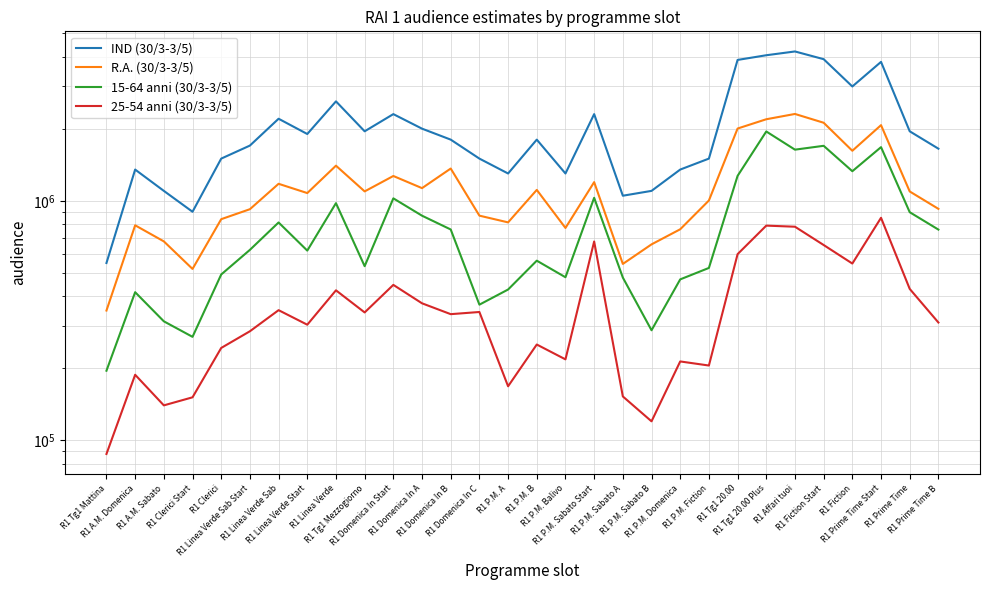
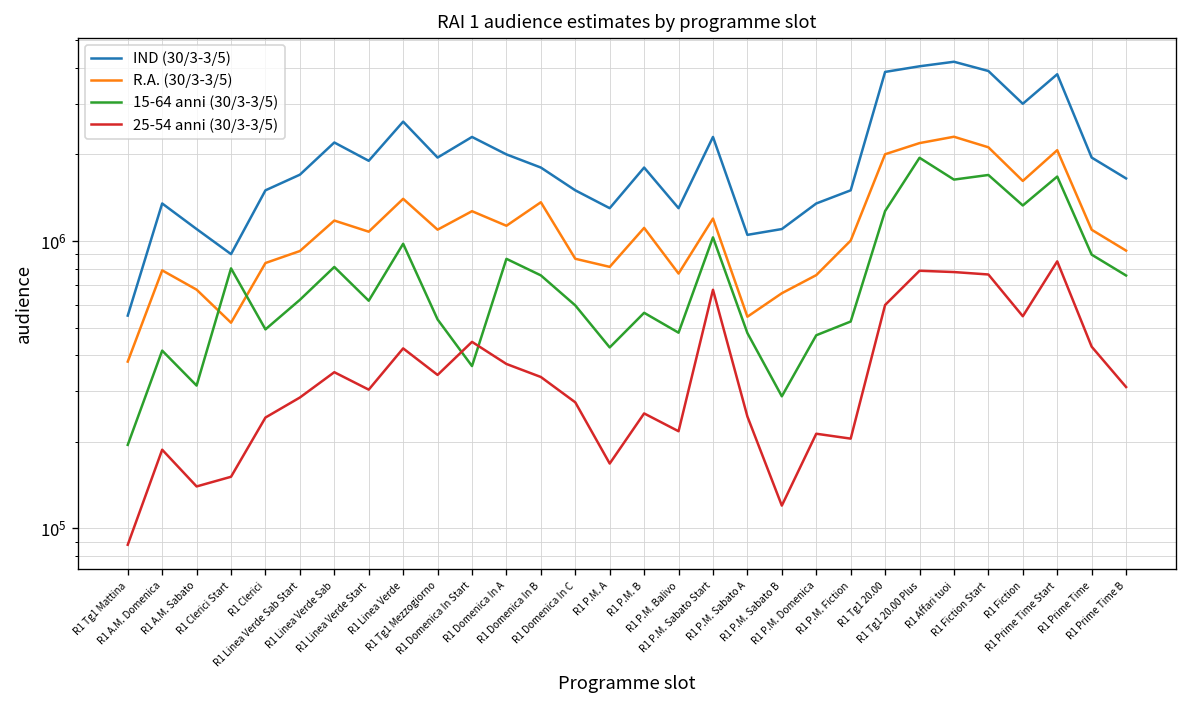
  {
    "IND (30/3-3/5)": {
      "R1 Tg1 Mattina": 550000,
      "R1 A.M. Domenica": 1400000,
      "R1 A.M. Sabato": 1100000,
      "R1 Clerici Start": 900000,
      "R1 Clerici": 1500000,
      "R1 Linea Verde Sab Start": 1700000,
      "R1 Linea Verde Sab": 2200000,
      "R1 Linea Verde Start": 1900000,
      "R1 Linea Verde": 2600000,
      "R1 Tg1 Mezzogiorno": 2000000,
      "R1 Domenica In Start": 2300000,
      "R1 Domenica In A": 2000000,
      "R1 Domenica In B": 1800000,
      "R1 Domenica In C": 1500000,
      "R1 P.M. A": 1300000,
      "R1 P.M. B": 1800000,
      "R1 P.M. Balivo": 1300000,
      "R1 P.M. Sabato Start": 2300000,
      "R1 P.M. Sabato A": 1100000,
      "R1 P.M. Sabato B": 1100000,
      "R1 P.M. Domenica": 1400000,
      "R1 P.M. Fiction": 1500000,
      "R1 Tg1 20.00": 3900000,
      "R1 Tg1 20.00 Plus": 4100000,
      "R1 Affari tuoi": 4200000,
      "R1 Fiction Start": 3900000,
      "R1 Fiction": 3000000,
      "R1 Prime Time Start": 3800000,
      "R1 Prime Time": 2000000,
      "R1 Prime Time B": 1700000
    },
    "R.A. (30/3-3/5)": {
-     "R1 Tg1 Mattina": 350000,
+     "R1 Tg1 Mattina": 380000,
      "R1 A.M. Domenica": 790000,
      "R1 A.M. Sabato": 680000,
      "R1 Clerici Start": 520000,
      "R1 Clerici": 840000,
      "R1 Linea Verde Sab Start": 920000,
      "R1 Linea Verde Sab": 1200000,
      "R1 Linea Verde Start": 1100000,
      "R1 Linea Verde": 1400000,
      "R1 Tg1 Mezzogiorno": 1100000,
      "R1 Domenica In Start": 1300000,
      "R1 Domenica In A": 1100000,
      "R1 Domenica In B": 1400000,
      "R1 Domenica In C": 870000,
      "R1 P.M. A": 810000,
      "R1 P.M. B": 1100000,
      "R1 P.M. Balivo": 770000,
      "R1 P.M. Sabato Start": 1200000,
      "R1 P.M. Sabato A": 550000,
      "R1 P.M. Sabato B": 660000,
      "R1 P.M. Domenica": 760000,
      "R1 P.M. Fiction": 1000000,
      "R1 Tg1 20.00": 2000000,
      "R1 Tg1 20.00 Plus": 2200000,
      "R1 Affari tuoi": 2300000,
      "R1 Fiction Start": 2100000,
      "R1 Fiction": 1600000,
      "R1 Prime Time Start": 2100000,
      "R1 Prime Time": 1100000,
      "R1 Prime Time B": 930000
    },
    "15-64 anni (30/3-3/5)": {
      "R1 Tg1 Mattina": 200000,
      "R1 A.M. Domenica": 420000,
      "R1 A.M. Sabato": 310000,
-     "R1 Clerici Start": 270000,
+     "R1 Clerici Start": 800000,
      "R1 Clerici": 490000,
      "R1 Linea Verde Sab Start": 620000,
      "R1 Linea Verde Sab": 810000,
      "R1 Linea Verde Start": 620000,
      "R1 Linea Verde": 980000,
      "R1 Tg1 Mezzogiorno": 530000,
-     "R1 Domenica In Start": 1020000,
+     "R1 Domenica In Start": 370000,
      "R1 Domenica In A": 870000,
      "R1 Domenica In B": 760000,
-     "R1 Domenica In C": 370000,
+     "R1 Domenica In C": 600000,
      "R1 P.M. A": 430000,
      "R1 P.M. B": 560000,
      "R1 P.M. Balivo": 480000,
      "R1 P.M. Sabato Start": 1030000,
      "R1 P.M. Sabato A": 480000,
      "R1 P.M. Sabato B": 290000,
      "R1 P.M. Domenica": 470000,
      "R1 P.M. Fiction": 520000,
      "R1 Tg1 20.00": 1300000,
      "R1 Tg1 20.00 Plus": 1900000,
      "R1 Affari tuoi": 1600000,
      "R1 Fiction Start": 1700000,
      "R1 Fiction": 1300000,
      "R1 Prime Time Start": 1700000,
      "R1 Prime Time": 900000,
      "R1 Prime Time B": 760000
    },
    "25-54 anni (30/3-3/5)": {
      "R1 Tg1 Mattina": 88000,
      "R1 A.M. Domenica": 190000,
      "R1 A.M. Sabato": 140000,
      "R1 Clerici Start": 150000,
      "R1 Clerici": 240000,
      "R1 Linea Verde Sab Start": 290000,
      "R1 Linea Verde Sab": 350000,
      "R1 Linea Verde Start": 300000,
      "R1 Linea Verde": 420000,
      "R1 Tg1 Mezzogiorno": 340000,
      "R1 Domenica In Start": 450000,
      "R1 Domenica In A": 370000,
      "R1 Domenica In B": 340000,
-     "R1 Domenica In C": 340000,
+     "R1 Domenica In C": 270000,
      "R1 P.M. A": 170000,
      "R1 P.M. B": 250000,
      "R1 P.M. Balivo": 220000,
      "R1 P.M. Sabato Start": 680000,
-     "R1 P.M. Sabato A": 150000,
+     "R1 P.M. Sabato A": 250000,
      "R1 P.M. Sabato B": 120000,
      "R1 P.M. Domenica": 210000,
      "R1 P.M. Fiction": 210000,
      "R1 Tg1 20.00": 600000,
      "R1 Tg1 20.00 Plus": 790000,
      "R1 Affari tuoi": 780000,
-     "R1 Fiction Start": 650000,
+     "R1 Fiction Start": 760000,
      "R1 Fiction": 550000,
      "R1 Prime Time Start": 850000,
      "R1 Prime Time": 430000,
      "R1 Prime Time B": 310000
    }
  }
